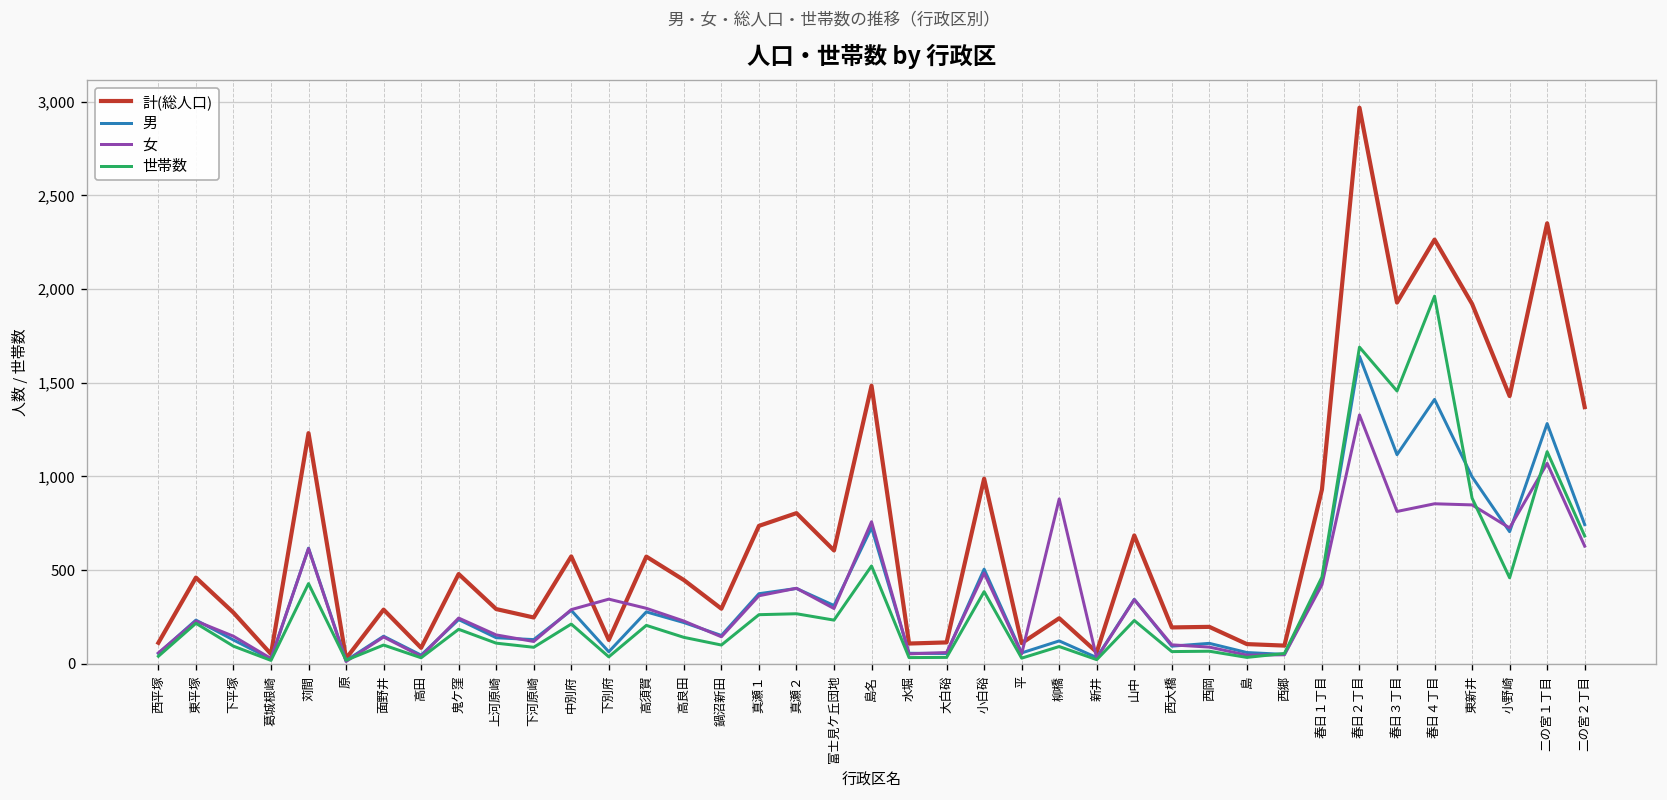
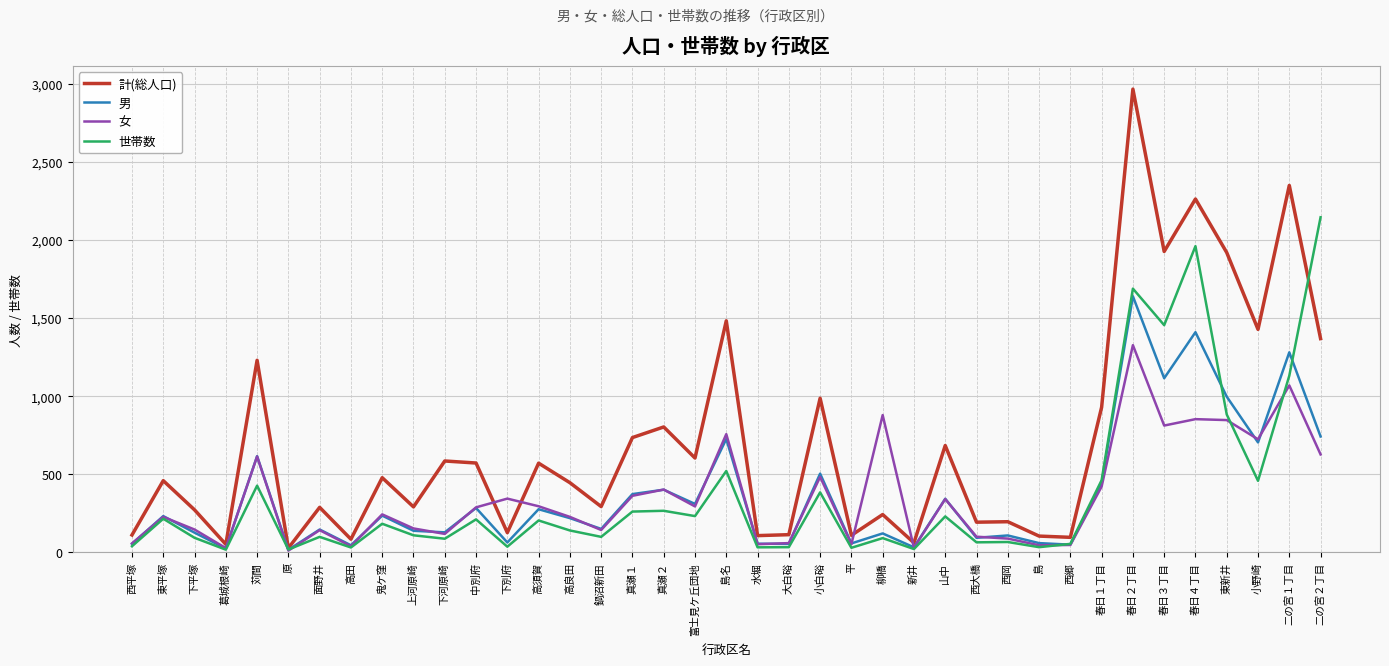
  {
    "計(総人口)": {
      "西平塚": "110",
      "東平塚": "460",
      "下平塚": "270",
      "葛城根崎": "50",
      "苅間": "1,230",
      "面野井": "290",
      "高田": "80",
      "鬼ケ窪": "480",
      "上河原崎": "290",
-     "下河原崎": "250",
+     "下河原崎": "590",
      "中別府": "570",
      "下別府": "130",
      "高須賀": "570",
      "高良田": "450",
      "鍋沼新田": "290",
      "真瀬１": "740",
      "真瀬２": "800",
      "富士見ケ丘団地": "600",
      "島名": "1,480",
      "水堀": "110",
      "大白硲": "110",
      "小白硲": "990",
      "平": "110",
      "柳橋": "240",
      "新井": "60",
      "山中": "680",
      "西大橋": "190",
      "西岡": "200",
      "島": "100",
      "西郷": "100",
      "春日１丁目": "930",
      "春日２丁目": "2,970",
      "春日３丁目": "1,930",
      "春日４丁目": "2,260",
      "東新井": "1,920",
      "小野崎": "1,430",
      "二の宮１丁目": "2,350",
      "二の宮２丁目": "1,370"
    },
    "男": {
      "下平塚": "130",
      "下別府": "60",
      "高須賀": "280",
      "島名": "730",
      "小白硲": "500",
      "柳橋": "120",
      "西岡": "110",
      "春日１丁目": "440",
      "春日２丁目": "1,640",
      "春日３丁目": "1,120",
      "春日４丁目": "1,410",
      "東新井": "1,000",
      "小野崎": "700",
      "二の宮１丁目": "1,280",
      "二の宮２丁目": "740"
    },
    "女": {
      "下平塚": "150",
      "下別府": "340",
      "高須賀": "300",
      "島名": "760",
      "小白硲": "480",
      "柳橋": "880",
      "西岡": "90",
      "春日１丁目": "420",
      "春日２丁目": "1,330",
      "春日３丁目": "810",
      "春日４丁目": "850",
      "東新井": "850",
      "小野崎": "720",
      "二の宮１丁目": "1,070",
      "二の宮２丁目": "630"
    },
    "世帯数": {
      "下平塚": "90",
      "苅間": "430",
      "面野井": "100",
      "鬼ケ窪": "180",
      "上河原崎": "110",
      "下河原崎": "90",
      "中別府": "210",
      "下別府": "40",
      "高須賀": "200",
      "高良田": "140",
      "鍋沼新田": "100",
      "真瀬１": "260",
      "真瀬２": "270",
      "富士見ケ丘団地": "230",
      "島名": "520",
      "水堀": "30",
      "大白硲": "30",
      "小白硲": "380",
      "平": "30",
      "柳橋": "90",
      "山中": "230",
      "西大橋": "60",
      "西岡": "70",
      "春日１丁目": "460",
      "春日２丁目": "1,690",
      "春日３丁目": "1,460",
      "春日４丁目": "1,960",
      "東新井": "880",
      "小野崎": "460",
      "二の宮１丁目": "1,130",
-     "二の宮２丁目": "680"
+     "二の宮２丁目": "2,150"
    }
  }
